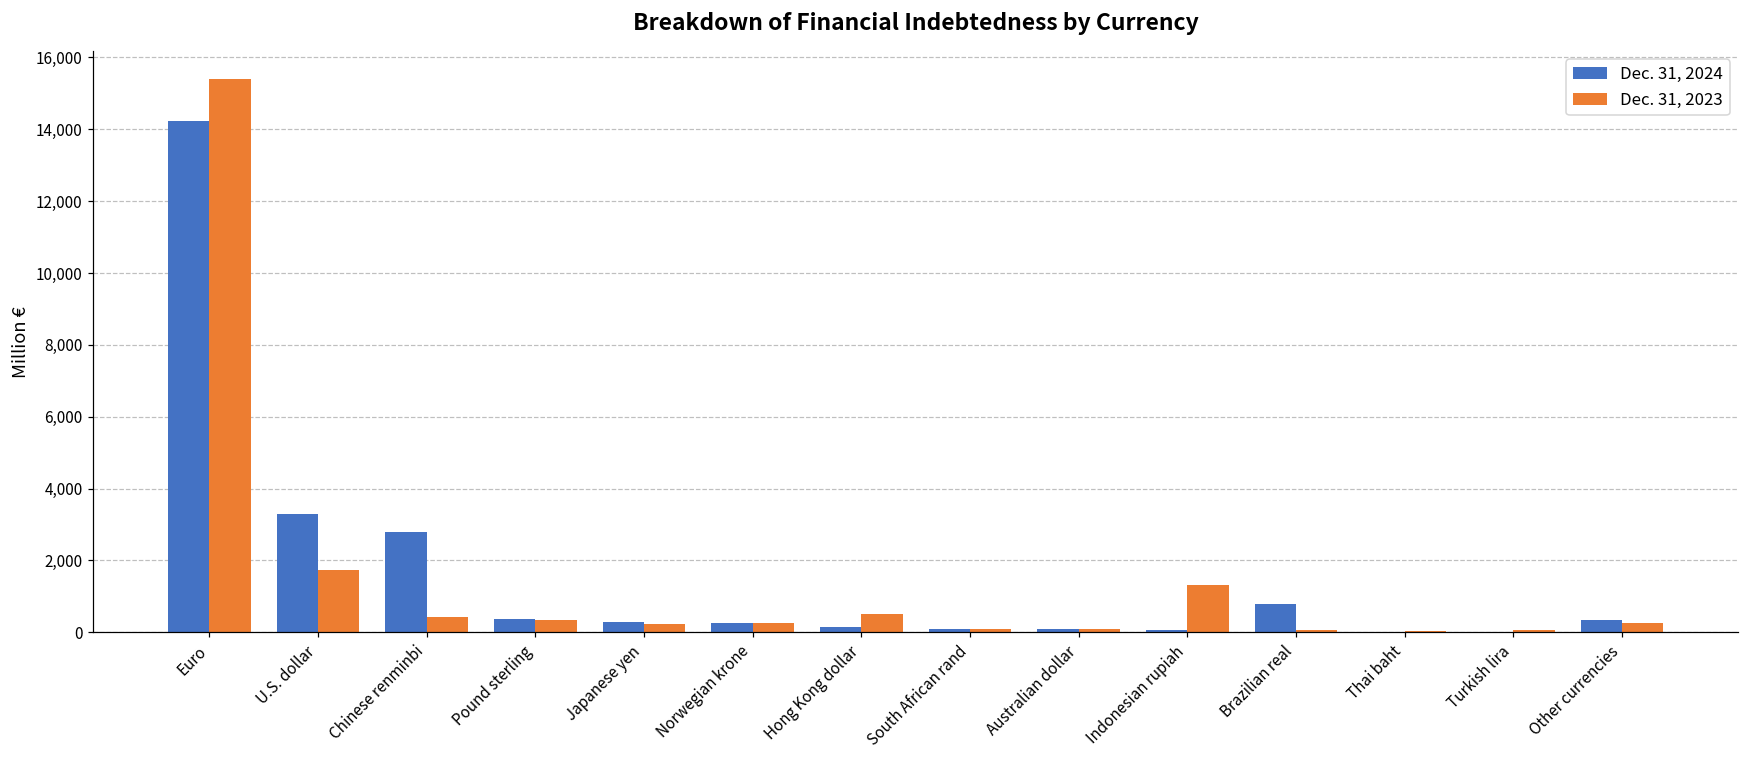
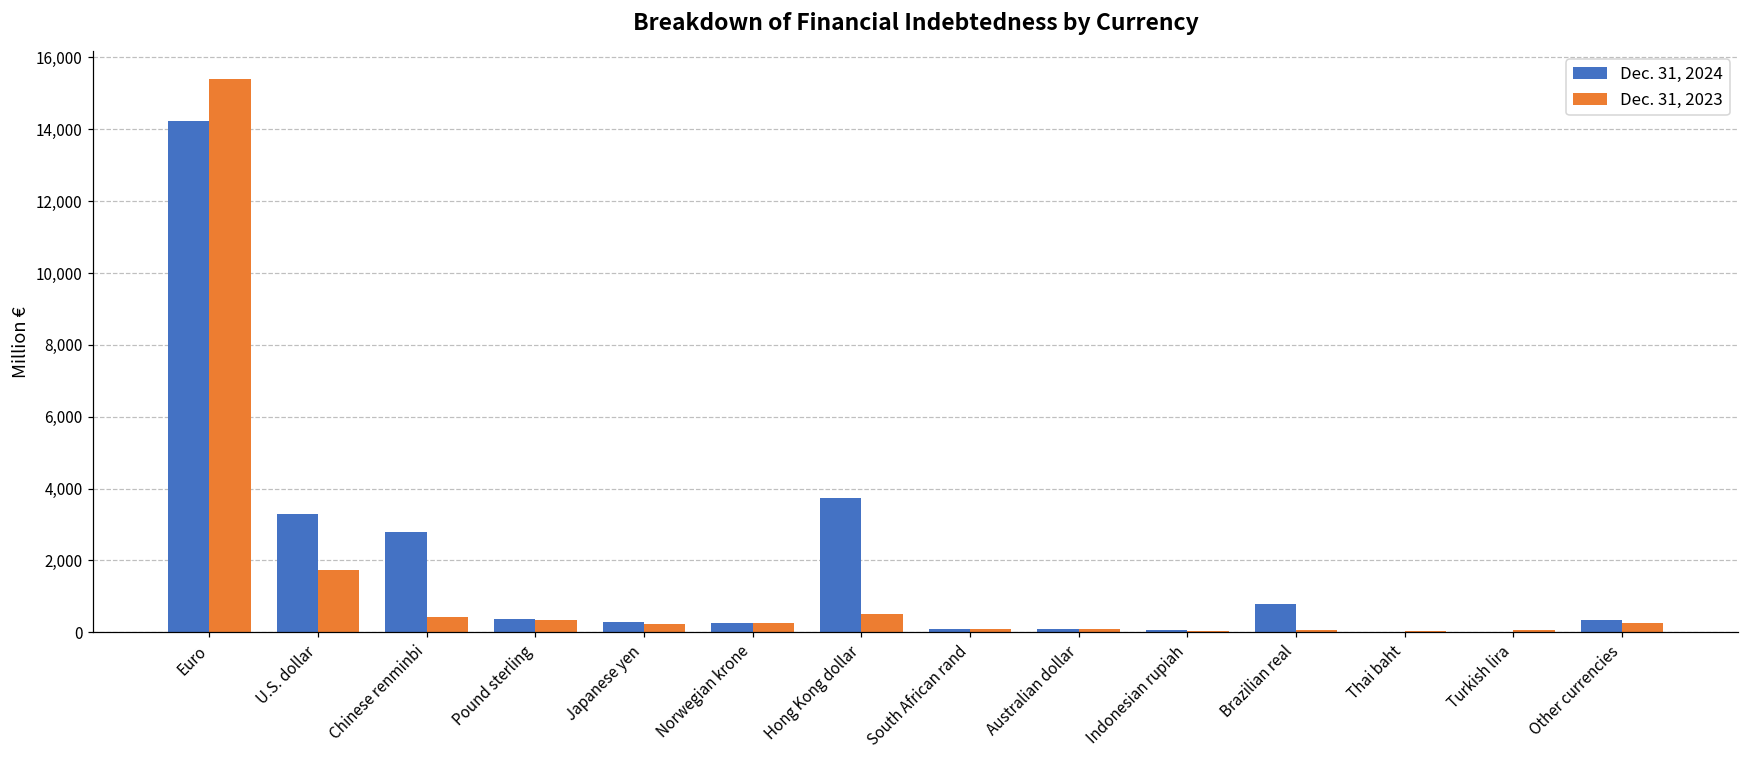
  {
    "Dec. 31, 2024": {
      "Euro": "14,200",
      "U.S. dollar": "3,300",
      "Chinese renminbi": "2,800",
      "Pound sterling": "400",
      "Japanese yen": "300",
      "Norwegian krone": "300",
-     "Hong Kong dollar": "200",
+     "Hong Kong dollar": "3,700",
      "South African rand": "100",
      "Australian dollar": "100",
      "Brazilian real": "800",
      "Other currencies": "300"
    },
    "Dec. 31, 2023": {
      "Euro": "15,400",
      "U.S. dollar": "1,700",
      "Chinese renminbi": "400",
      "Pound sterling": "300",
      "Japanese yen": "200",
      "Norwegian krone": "300",
      "Hong Kong dollar": "500",
      "South African rand": "100",
      "Australian dollar": "100",
-     "Indonesian rupiah": "1,300",
+     "Indonesian rupiah": "0",
      "Other currencies": "300"
    }
  }
